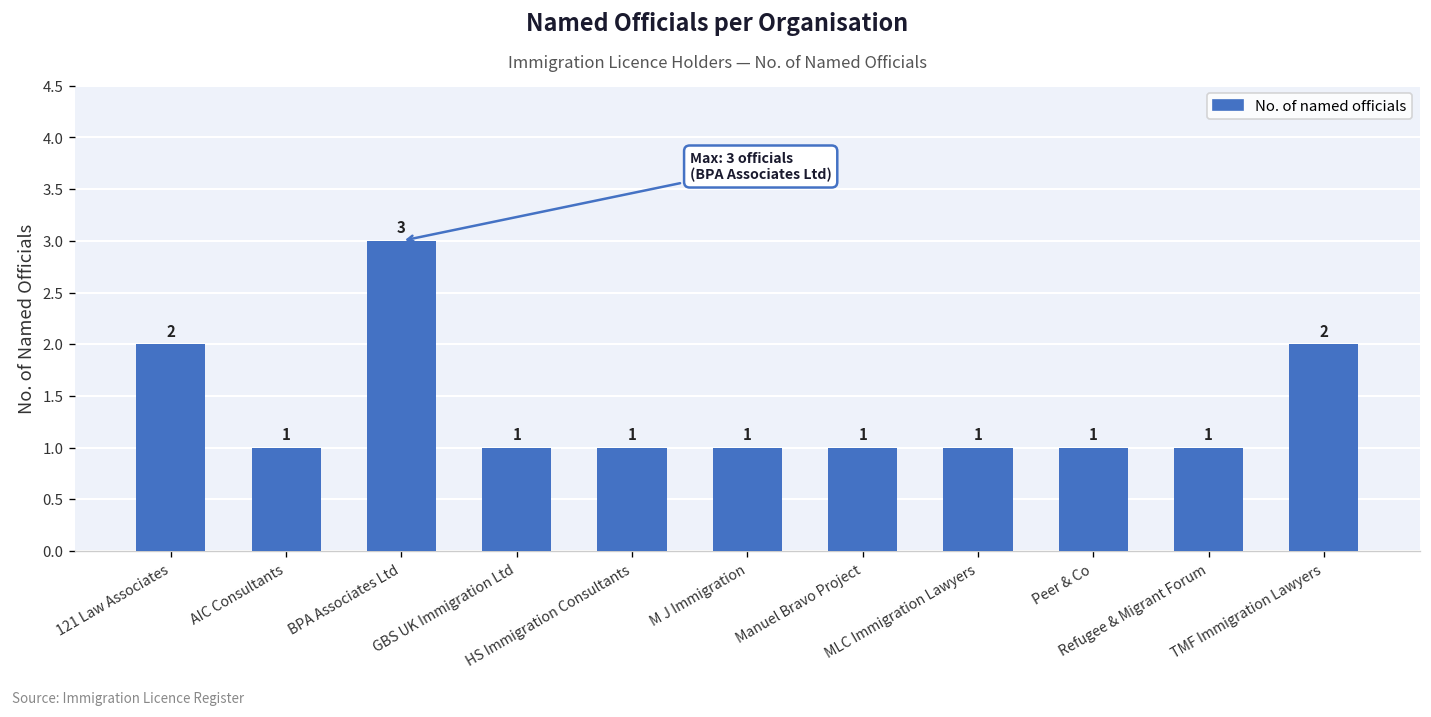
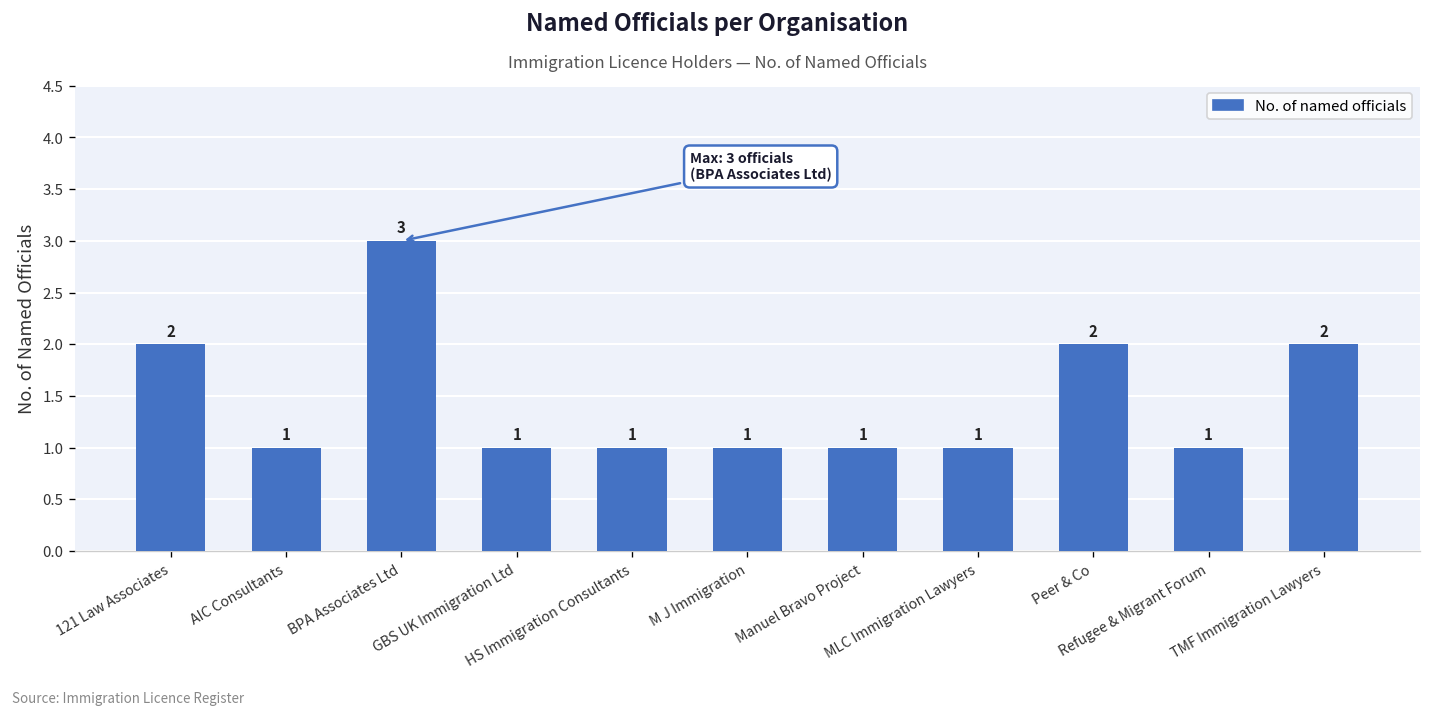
  {
    "121 Law Associates": 2,
    "AIC Consultants": 1,
    "BPA Associates Ltd": 3,
    "GBS UK Immigration Ltd": 1,
    "HS Immigration Consultants": 1,
    "M J Immigration": 1,
    "Manuel Bravo Project": 1,
    "MLC Immigration Lawyers": 1,
-   "Peer & Co": 1,
+   "Peer & Co": 2,
    "Refugee & Migrant Forum": 1,
    "TMF Immigration Lawyers": 2
  }
